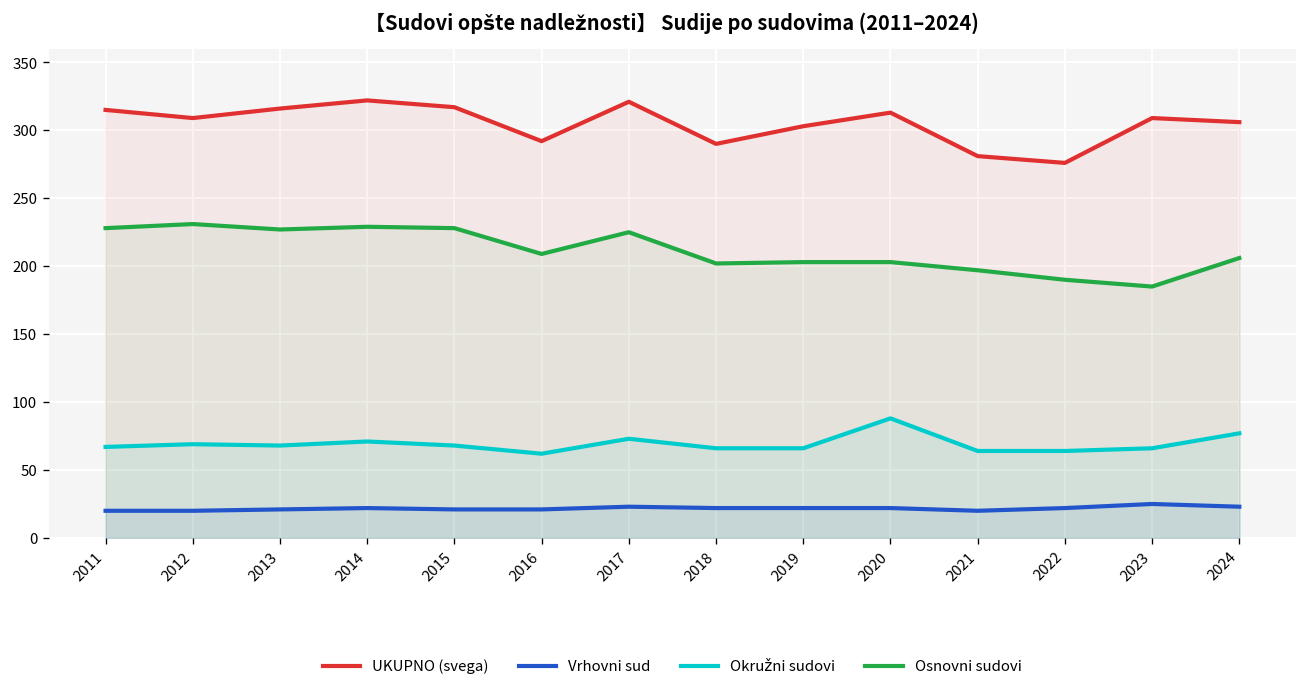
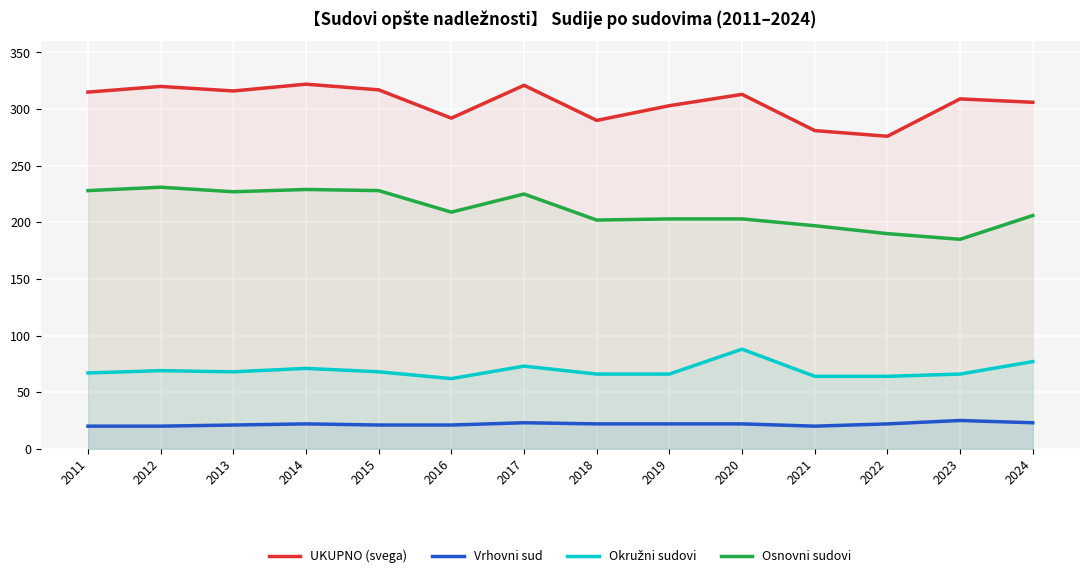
  {
    "UKUPNO (svega)": {
      "2011": 315,
-     "2012": 309,
+     "2012": 320,
      "2013": 316,
      "2014": 322,
      "2015": 317,
      "2016": 292,
      "2017": 321,
      "2018": 290,
      "2019": 303,
      "2020": 313,
      "2021": 281,
      "2022": 276,
      "2023": 309,
      "2024": 306
    },
    "Vrhovni sud": {
      "2011": 20,
      "2012": 20,
      "2013": 21,
      "2014": 22,
      "2015": 21,
      "2016": 21,
      "2017": 23,
      "2018": 22,
      "2019": 22,
      "2020": 22,
      "2021": 20,
      "2022": 22,
      "2023": 25,
      "2024": 23
    },
    "Okružni sudovi": {
      "2011": 67,
      "2012": 69,
      "2013": 68,
      "2014": 71,
      "2015": 68,
      "2016": 62,
      "2017": 73,
      "2018": 66,
      "2019": 66,
      "2020": 88,
      "2021": 64,
      "2022": 64,
      "2023": 66,
      "2024": 77
    },
    "Osnovni sudovi": {
      "2011": 228,
      "2012": 231,
      "2013": 227,
      "2014": 229,
      "2015": 228,
      "2016": 209,
      "2017": 225,
      "2018": 202,
      "2019": 203,
      "2020": 203,
      "2021": 197,
      "2022": 190,
      "2023": 185,
      "2024": 206
    }
  }
